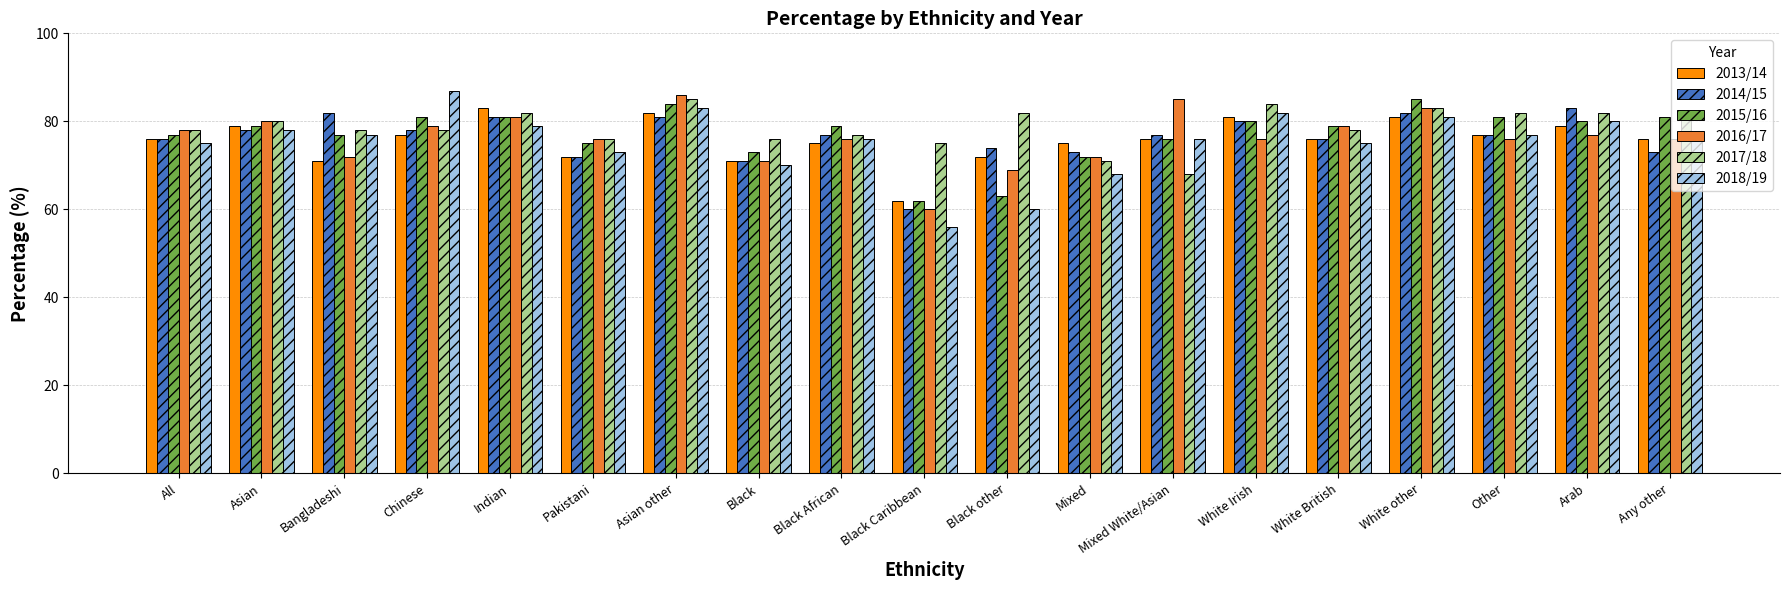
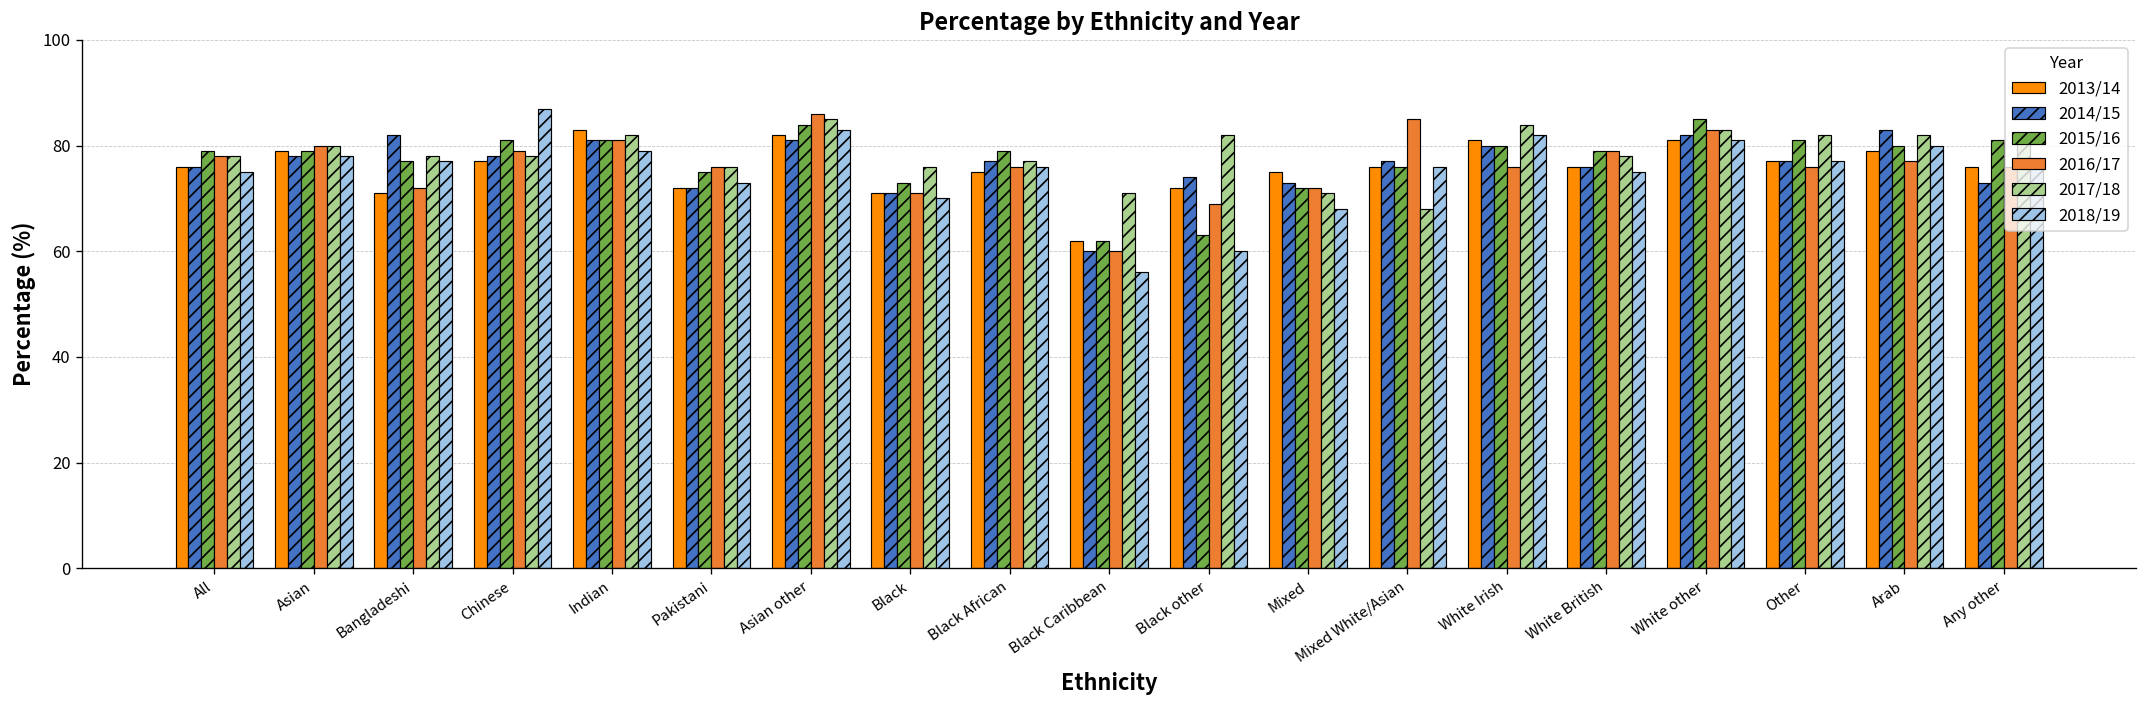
  {
    "2014/15": {
      "All": 76,
      "Asian": 78,
      "Bangladeshi": 82,
      "Chinese": 78,
      "Indian": 81,
      "Pakistani": 72,
      "Asian other": 81,
      "Black": 71,
      "Black African": 77,
      "Black Caribbean": 60,
      "Black other": 74,
      "Mixed": 73,
      "Mixed White/Asian": 77,
      "White Irish": 80,
      "White British": 76,
      "White other": 82,
      "Other": 77,
      "Arab": 83,
      "Any other": 73
    },
    "2015/16": {
-     "All": 77,
+     "All": 79,
      "Asian": 79,
      "Bangladeshi": 77,
      "Chinese": 81,
      "Indian": 81,
      "Pakistani": 75,
      "Asian other": 84,
      "Black": 73,
      "Black African": 79,
      "Black Caribbean": 62,
      "Black other": 63,
      "Mixed": 72,
      "Mixed White/Asian": 76,
      "White Irish": 80,
      "White British": 79,
      "White other": 85,
      "Other": 81,
      "Arab": 80,
      "Any other": 81
    },
    "2017/18": {
      "All": 78,
      "Asian": 80,
      "Bangladeshi": 78,
      "Chinese": 78,
      "Indian": 82,
      "Pakistani": 76,
      "Asian other": 85,
      "Black": 76,
      "Black African": 77,
-     "Black Caribbean": 75,
+     "Black Caribbean": 71,
      "Black other": 82,
      "Mixed": 71,
      "Mixed White/Asian": 68,
      "White Irish": 84,
      "White British": 78,
      "White other": 83,
      "Other": 82,
      "Arab": 82
    },
    "2018/19": {
      "All": 75,
      "Asian": 78,
      "Bangladeshi": 77,
      "Chinese": 87,
      "Indian": 79,
      "Pakistani": 73,
      "Asian other": 83,
      "Black": 70,
      "Black African": 76,
      "Black Caribbean": 56,
      "Black other": 60,
      "Mixed": 68,
      "Mixed White/Asian": 76,
      "White Irish": 82,
      "White British": 75,
      "White other": 81,
      "Other": 77,
      "Arab": 80
    }
  }
